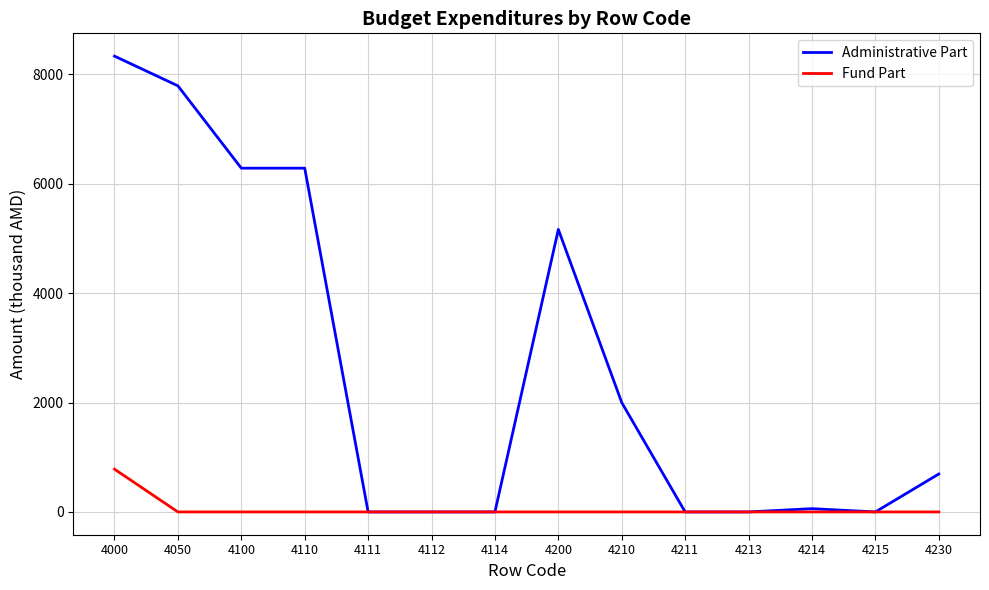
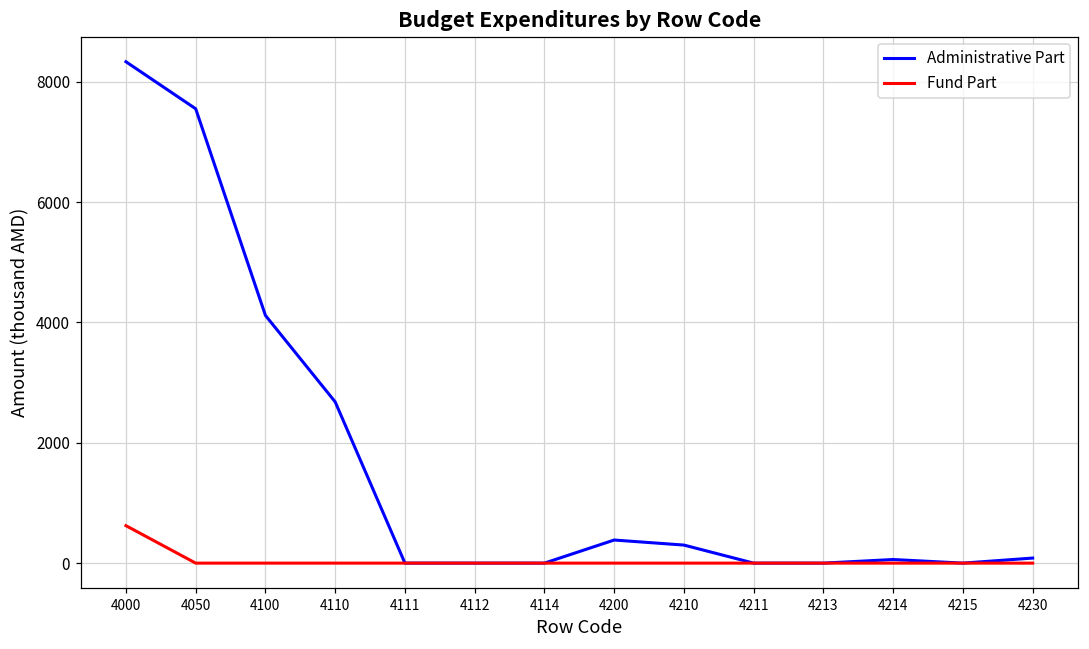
  {
    "Administrative Part": {
      "4000": 8300,
-     "4050": 7800,
-     "4100": 6300,
-     "4110": 6300,
-     "4200": 5200,
-     "4210": 2000,
+     "4050": 7600,
+     "4100": 4100,
+     "4110": 2700,
+     "4200": 400,
+     "4210": 300,
      "4214": 100,
-     "4230": 700
+     "4230": 100
    },
    "Fund Part": {
-     "4000": 800,
+     "4000": 600,
      "4050": 0,
      "4100": 0,
      "4110": 0,
      "4200": 0,
      "4210": 0,
      "4214": 0,
      "4230": 0
    }
  }
